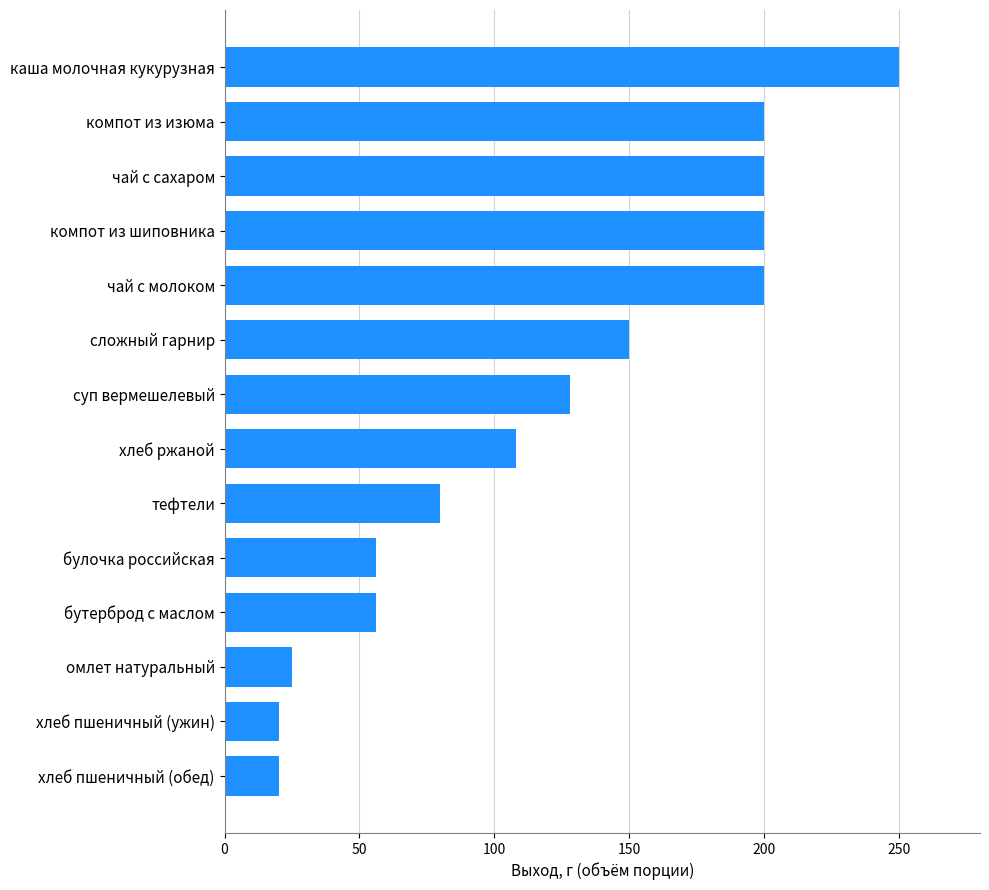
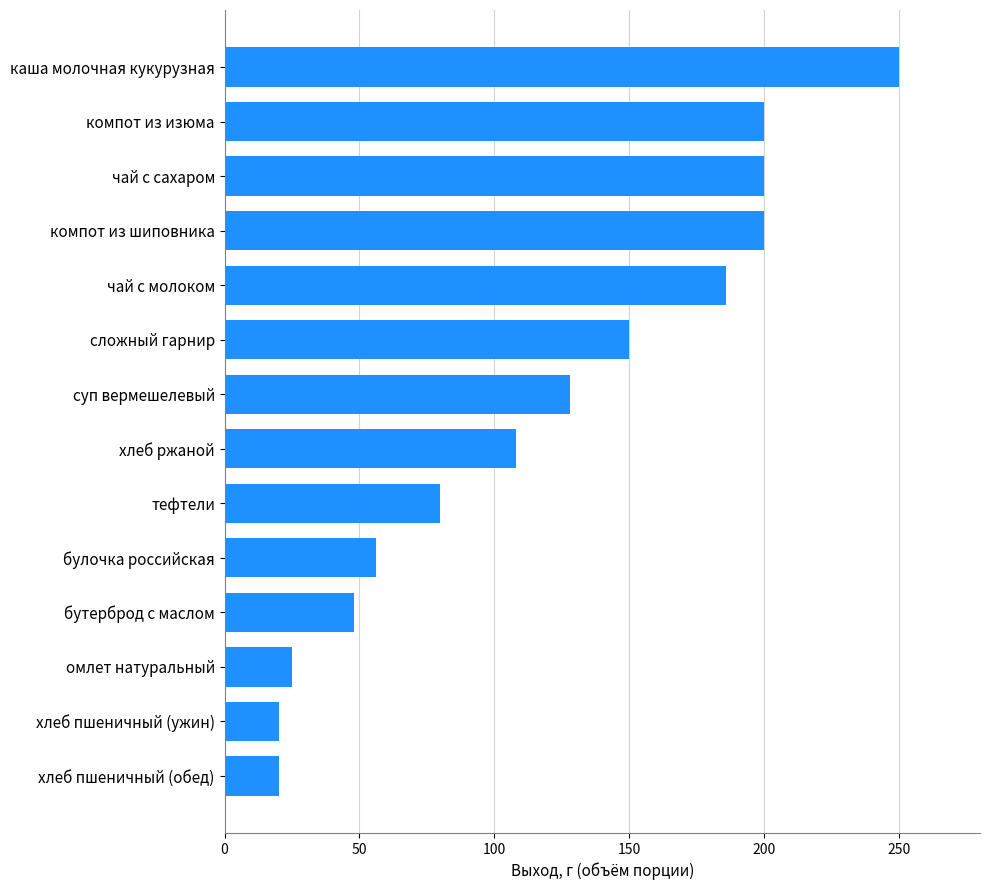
  {
    "каша молочная кукурузная": 250,
    "компот из изюма": 200,
    "чай с сахаром": 200,
    "компот из шиповника": 200,
-   "чай с молоком": 200,
+   "чай с молоком": 186,
    "сложный гарнир": 150,
    "суп вермешелевый": 128,
    "хлеб ржаной": 108,
    "тефтели": 80,
    "булочка российская": 56,
-   "бутерброд с маслом": 56,
+   "бутерброд с маслом": 48,
    "омлет натуральный": 25,
    "хлеб пшеничный (ужин)": 20,
    "хлеб пшеничный (обед)": 20
  }
